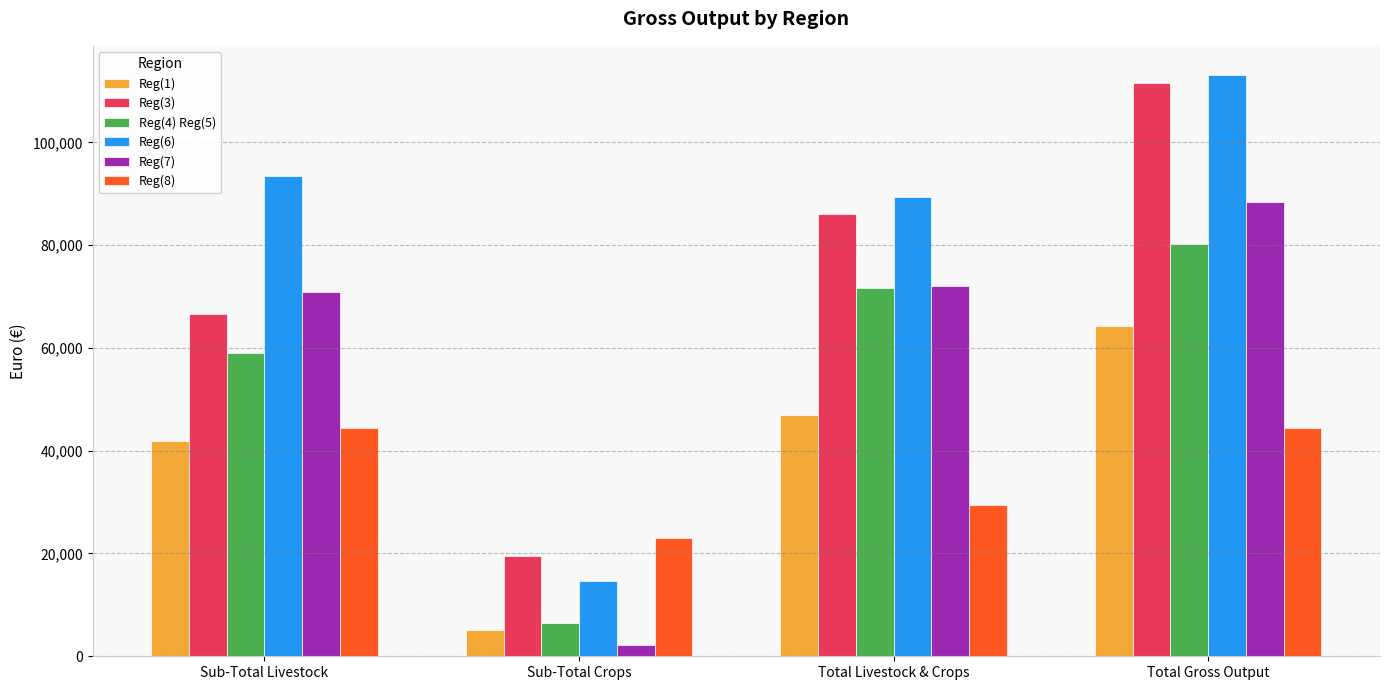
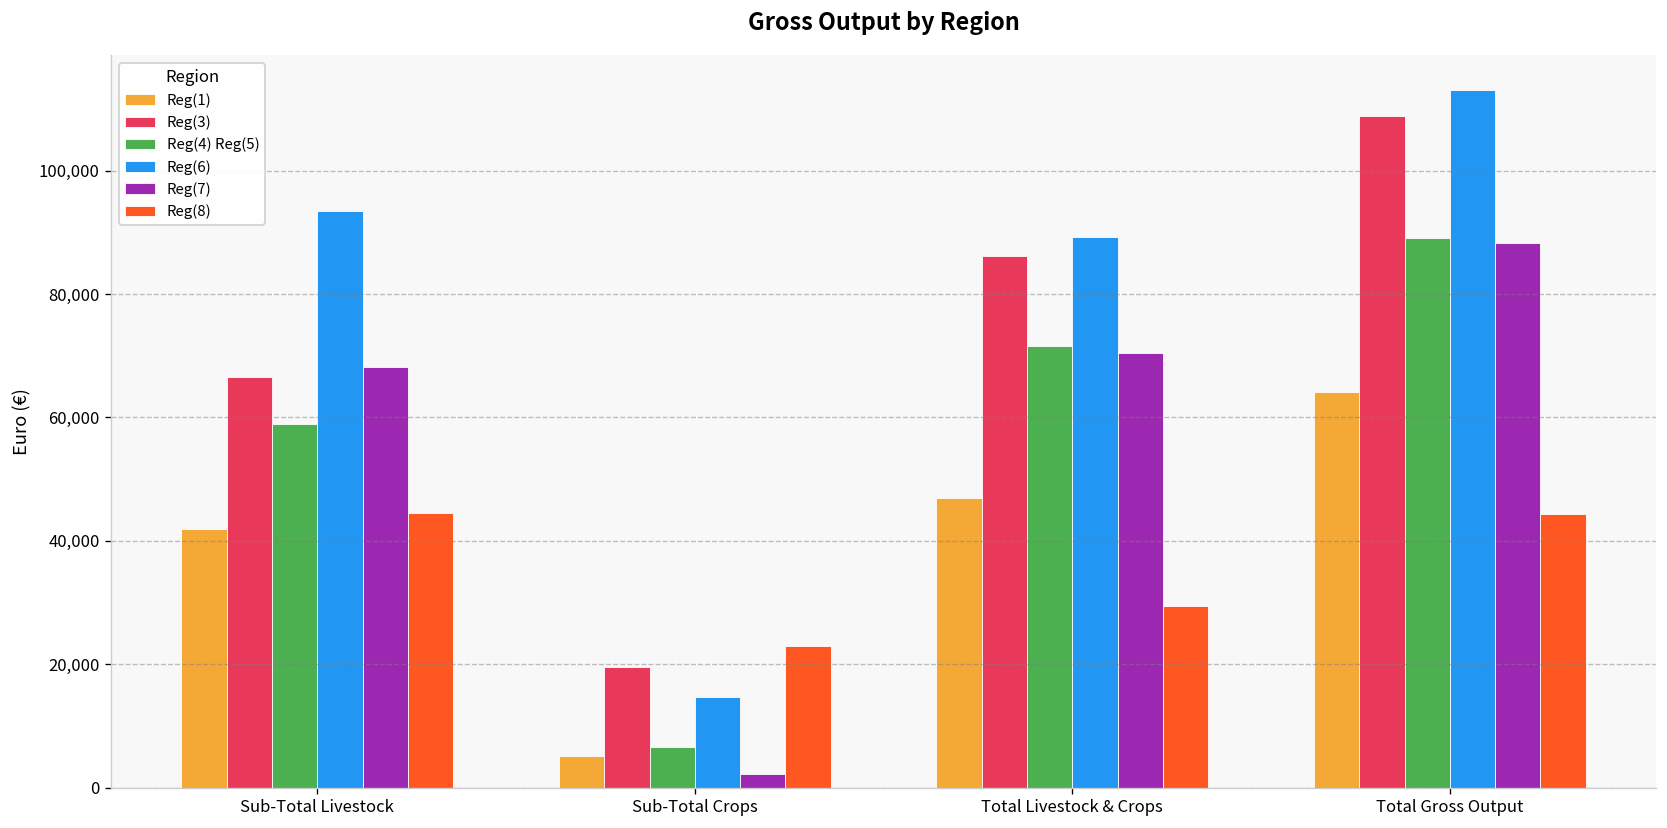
  {
    "Reg(1)": {
      "Sub-Total Livestock": "42,000",
      "Sub-Total Crops": "5,000",
      "Total Livestock & Crops": "47,000",
      "Total Gross Output": "64,000"
    },
    "Reg(3)": {
      "Sub-Total Livestock": "67,000",
      "Sub-Total Crops": "20,000",
      "Total Livestock & Crops": "86,000",
-     "Total Gross Output": "111,000"
+     "Total Gross Output": "109,000"
    },
    "Reg(4) Reg(5)": {
      "Sub-Total Livestock": "59,000",
      "Sub-Total Crops": "7,000",
      "Total Livestock & Crops": "72,000",
-     "Total Gross Output": "80,000"
+     "Total Gross Output": "89,000"
    },
    "Reg(6)": {
      "Sub-Total Livestock": "94,000",
      "Sub-Total Crops": "15,000",
      "Total Livestock & Crops": "89,000",
      "Total Gross Output": "113,000"
    },
    "Reg(7)": {
-     "Sub-Total Livestock": "71,000",
+     "Sub-Total Livestock": "68,000",
      "Sub-Total Crops": "2,000",
-     "Total Livestock & Crops": "72,000",
+     "Total Livestock & Crops": "70,000",
      "Total Gross Output": "88,000"
    },
    "Reg(8)": {
      "Sub-Total Livestock": "44,000",
      "Sub-Total Crops": "23,000",
      "Total Livestock & Crops": "30,000",
      "Total Gross Output": "44,000"
    }
  }
